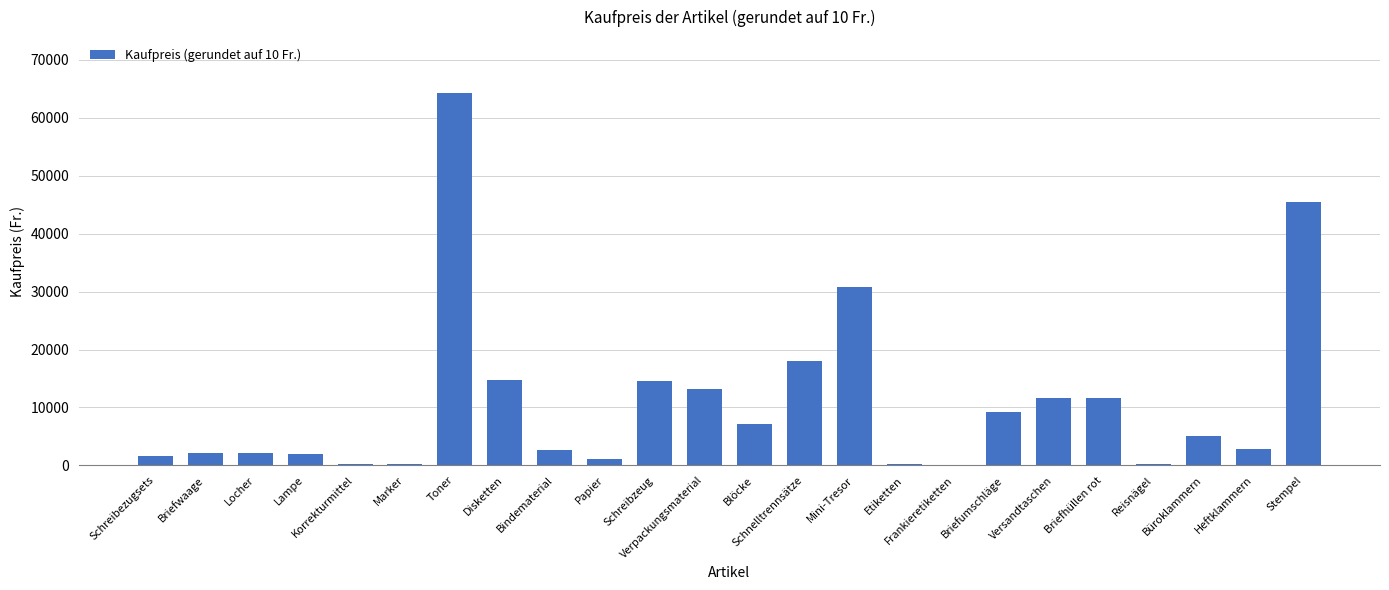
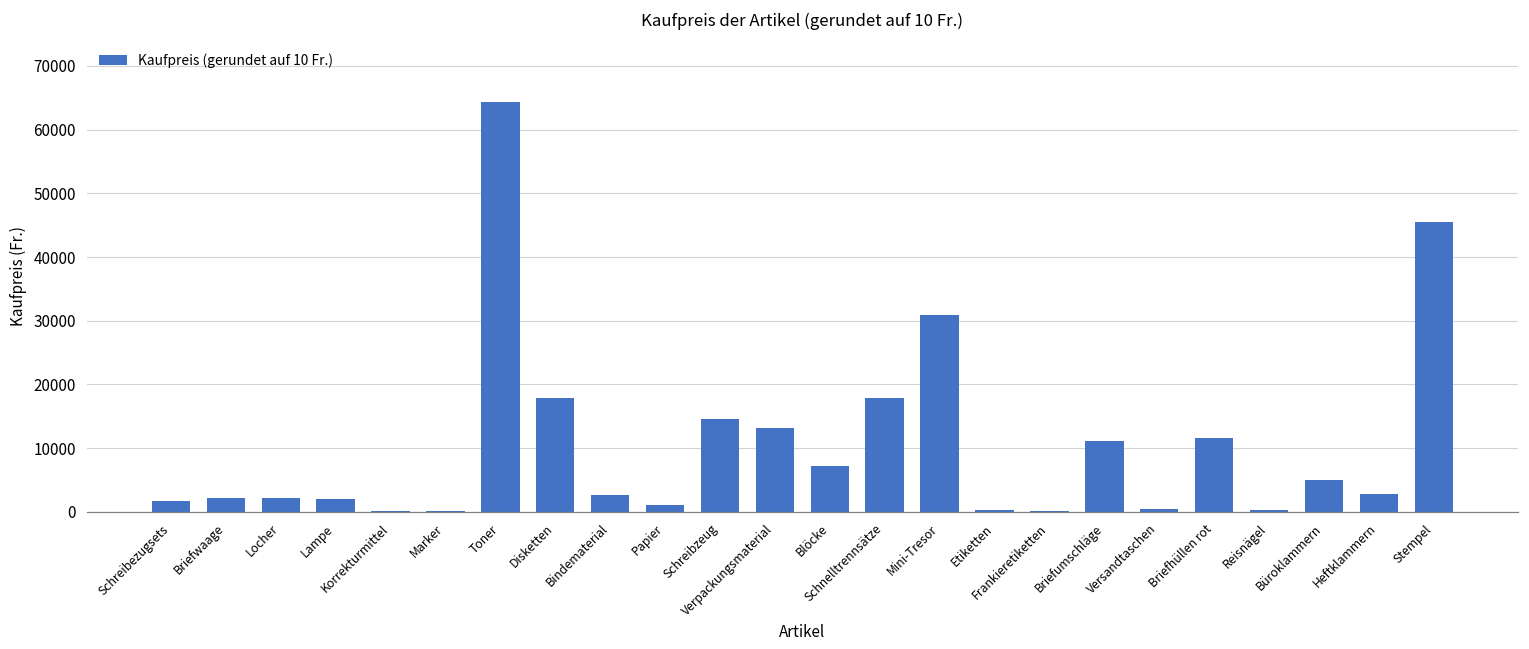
  {
    "Schreibezugsets": 2000,
    "Briefwaage": 2000,
    "Locher": 2000,
    "Lampe": 2000,
    "Toner": 64000,
-   "Disketten": 15000,
+   "Disketten": 18000,
    "Bindematerial": 3000,
    "Papier": 1000,
    "Schreibzeug": 15000,
    "Verpackungsmaterial": 13000,
    "Blöcke": 7000,
    "Schnelltrennsätze": 18000,
    "Mini-Tresor": 31000,
-   "Briefumschläge": 9000,
-   "Versandtaschen": 12000,
+   "Briefumschläge": 11000,
+   "Versandtaschen": 0,
    "Briefhüllen rot": 12000,
    "Büroklammern": 5000,
    "Heftklammern": 3000,
    "Stempel": 45000
  }
